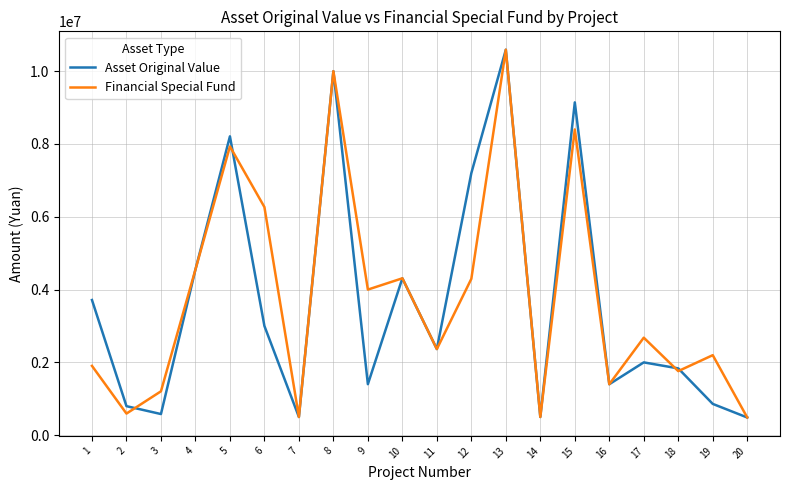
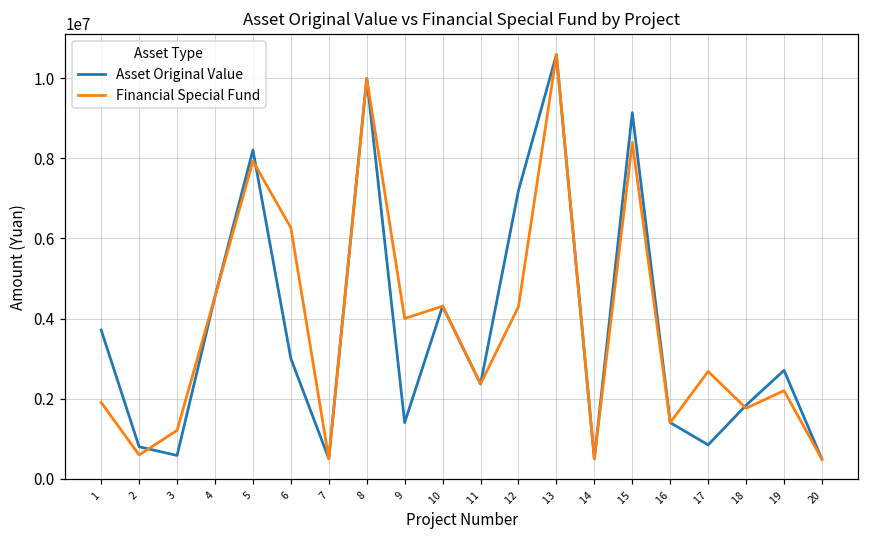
  {
    "Asset Original Value": {
      "1": 3700000,
      "2": 800000,
      "3": 600000,
      "5": 8200000,
      "6": 3000000,
      "9": 1400000,
      "12": 7200000,
      "15": 9100000,
-     "17": 2000000,
+     "17": 800000,
      "18": 1800000,
-     "19": 900000
+     "19": 2700000
    },
    "Financial Special Fund": {
      "1": 1900000,
      "2": 600000,
      "3": 1200000,
      "5": 7900000,
      "6": 6300000,
      "9": 4000000,
      "12": 4300000,
      "15": 8400000,
      "17": 2700000,
      "18": 1800000,
      "19": 2200000
    }
  }
